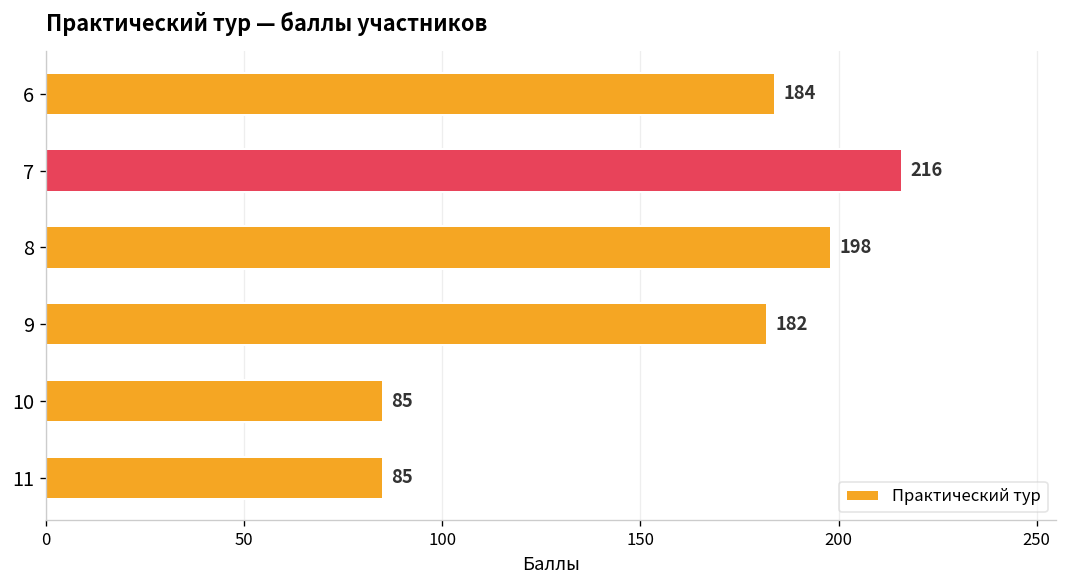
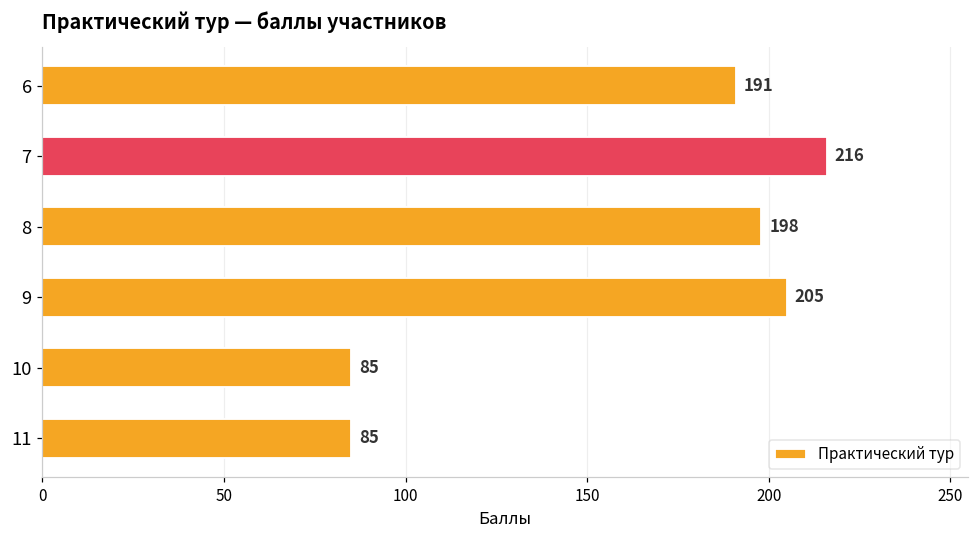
  {
-   "6": 184,
+   "6": 191,
    "7": 216,
    "8": 198,
-   "9": 182,
+   "9": 205,
    "10": 85,
    "11": 85
  }
